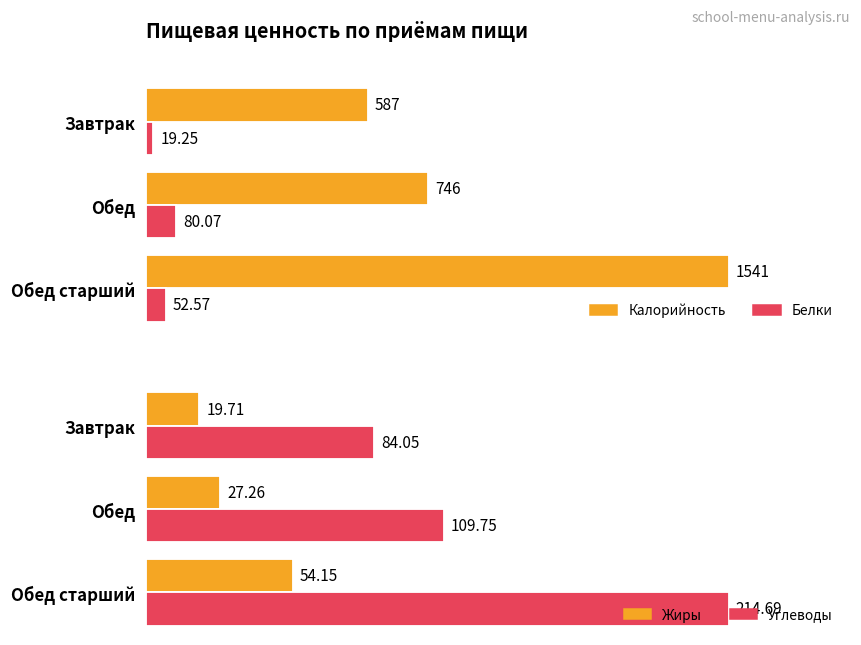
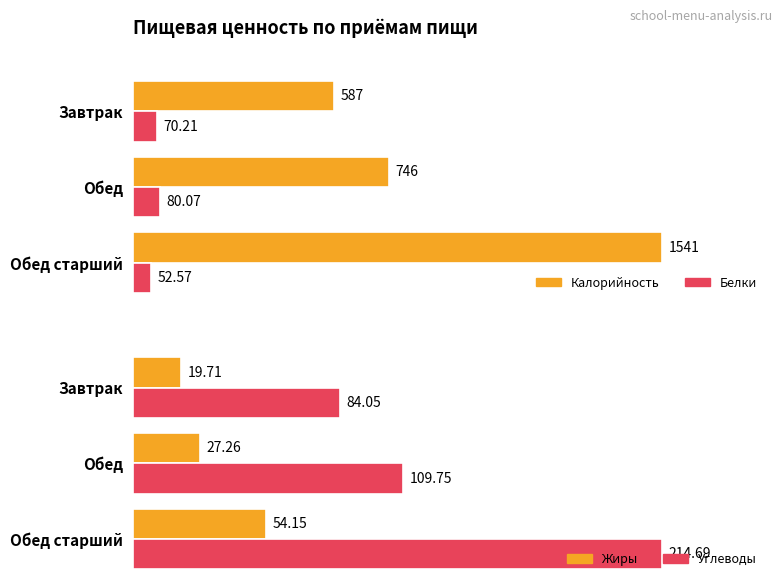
  {
    "Пищевая ценность по приёмам пищи": {
      "Калорийность": {
        "Завтрак": 587,
        "Обед": 746,
        "Обед старший": 1541
      },
      "Белки": {
-       "Завтрак": 19.25,
+       "Завтрак": 70.21,
        "Обед": 80.07,
        "Обед старший": 52.57
      }
    }
  }
